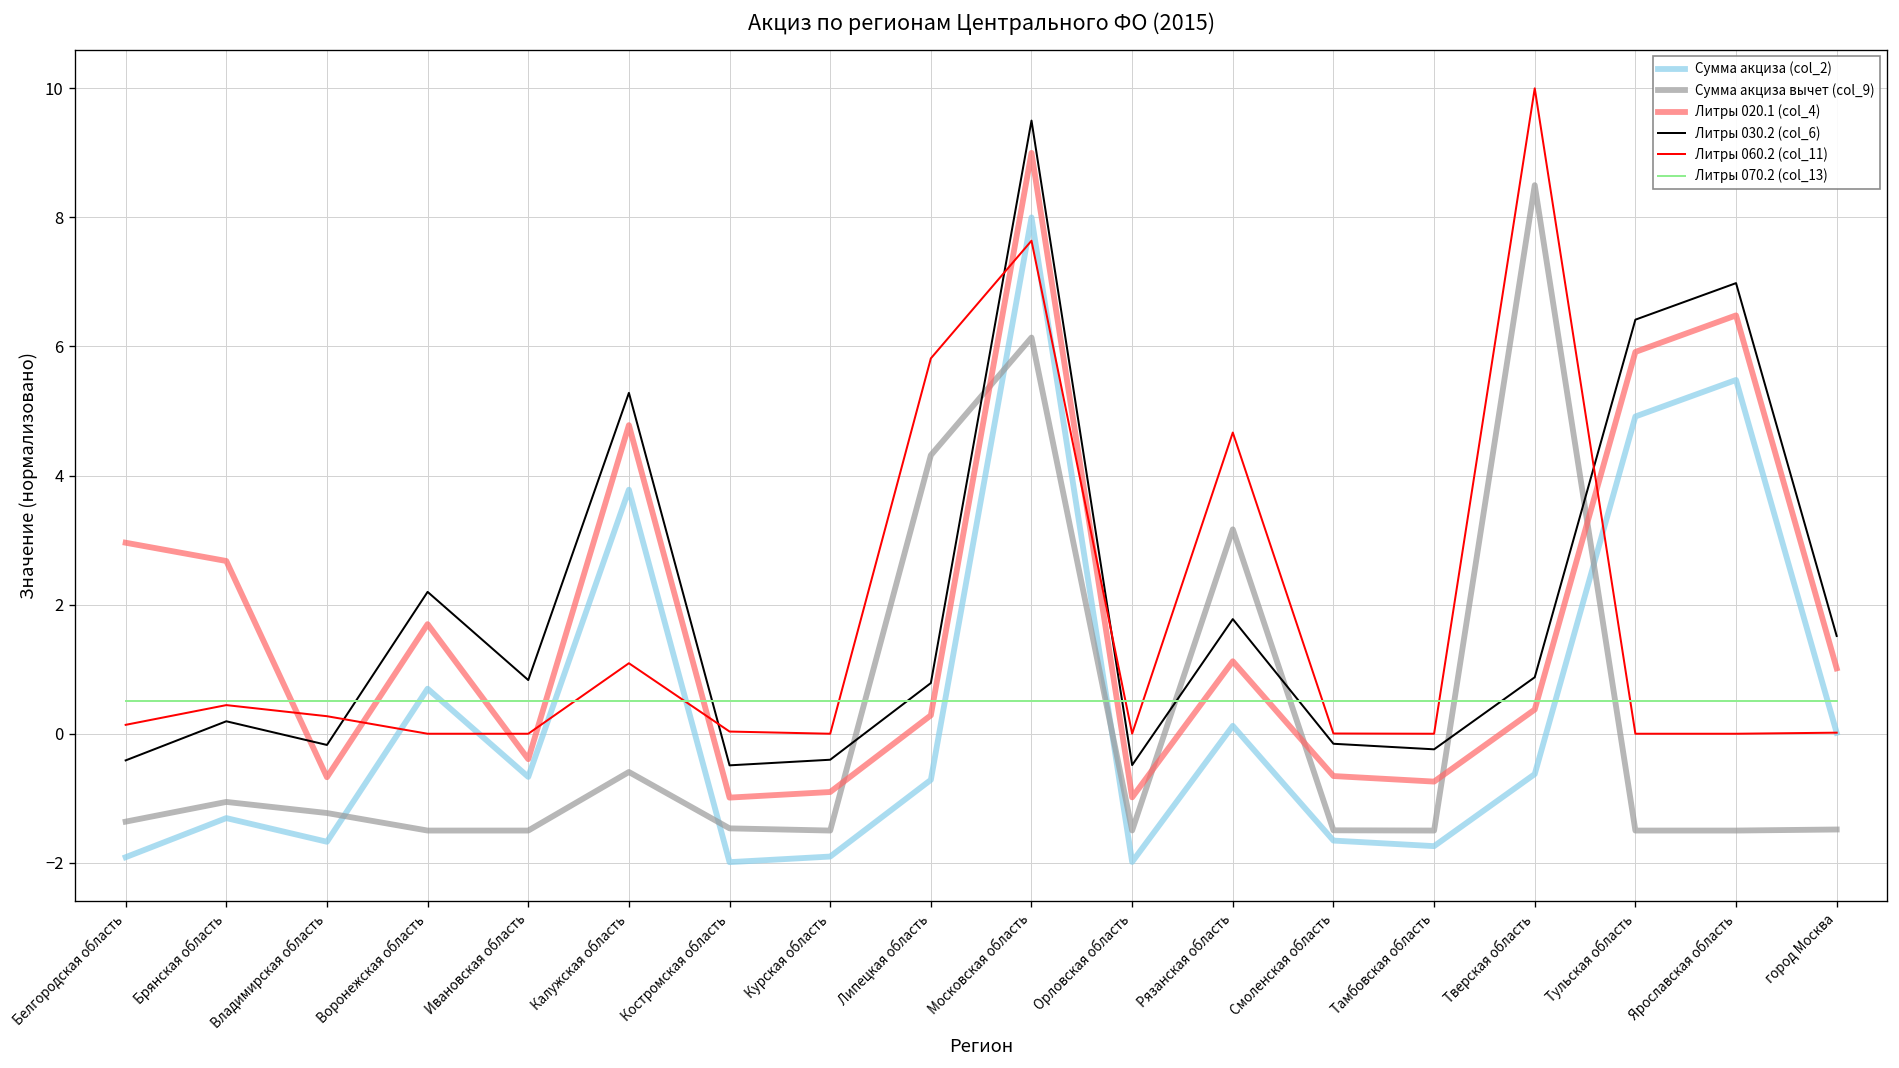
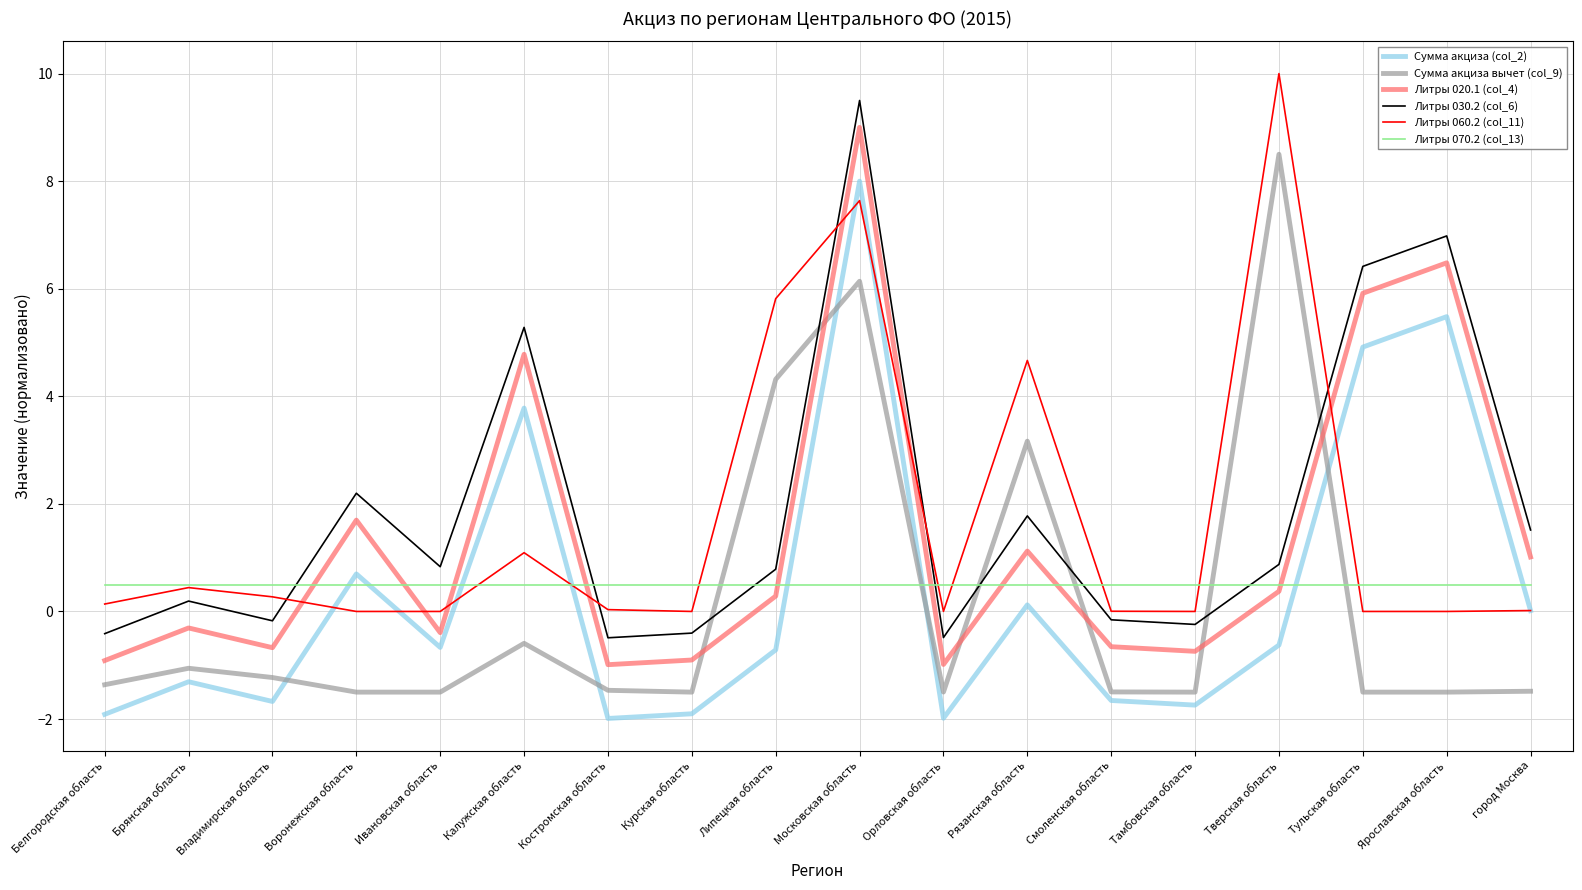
  {
    "Сумма акциза (col_2)": {
      "Белгородская область": -1.9,
      "Брянская область": -1.3,
      "Владимирская область": -1.7,
      "Воронежская область": 0.7,
      "Ивановская область": -0.7,
      "Калужская область": 3.8,
      "Костромская область": -2.0,
      "Курская область": -1.9,
      "Липецкая область": -0.7,
      "Московская область": 8.0,
      "Орловская область": -2.0,
      "Рязанская область": 0.1,
      "Смоленская область": -1.7,
      "Тамбовская область": -1.7,
      "Тверская область": -0.6,
      "Тульская область": 4.9,
      "Ярославская область": 5.5
    },
    "Сумма акциза вычет (col_9)": {
      "Белгородская область": -1.4,
      "Брянская область": -1.1,
      "Владимирская область": -1.2,
      "Воронежская область": -1.5,
      "Ивановская область": -1.5,
      "Калужская область": -0.6,
      "Костромская область": -1.5,
      "Курская область": -1.5,
      "Липецкая область": 4.3,
      "Московская область": 6.1,
      "Орловская область": -1.5,
      "Рязанская область": 3.2,
      "Смоленская область": -1.5,
      "Тамбовская область": -1.5,
      "Тверская область": 8.5,
      "Тульская область": -1.5,
      "Ярославская область": -1.5,
      "город Москва": -1.5
    },
    "Литры 020.1 (col_4)": {
-     "Белгородская область": 3.0,
-     "Брянская область": 2.7,
+     "Белгородская область": -0.9,
+     "Брянская область": -0.3,
      "Владимирская область": -0.7,
      "Воронежская область": 1.7,
      "Ивановская область": -0.4,
      "Калужская область": 4.8,
      "Костромская область": -1.0,
      "Курская область": -0.9,
      "Липецкая область": 0.3,
      "Московская область": 9.0,
      "Орловская область": -1.0,
      "Рязанская область": 1.1,
      "Смоленская область": -0.7,
      "Тамбовская область": -0.7,
      "Тверская область": 0.4,
      "Тульская область": 5.9,
      "Ярославская область": 6.5,
      "город Москва": 1.0
    },
    "Литры 030.2 (col_6)": {
      "Белгородская область": -0.4,
      "Брянская область": 0.2,
      "Владимирская область": -0.2,
      "Воронежская область": 2.2,
      "Ивановская область": 0.8,
      "Калужская область": 5.3,
      "Костромская область": -0.5,
      "Курская область": -0.4,
      "Липецкая область": 0.8,
      "Московская область": 9.5,
      "Орловская область": -0.5,
      "Рязанская область": 1.8,
      "Смоленская область": -0.2,
      "Тамбовская область": -0.2,
      "Тверская область": 0.9,
      "Тульская область": 6.4,
      "Ярославская область": 7.0,
      "город Москва": 1.5
    },
    "Литры 060.2 (col_11)": {
      "Белгородская область": 0.1,
      "Брянская область": 0.4,
      "Владимирская область": 0.3,
      "Воронежская область": 0.0,
      "Ивановская область": 0.0,
      "Калужская область": 1.1,
      "Костромская область": 0.0,
      "Курская область": 0.0,
      "Липецкая область": 5.8,
      "Московская область": 7.6,
      "Орловская область": 0.0,
      "Рязанская область": 4.7,
      "Смоленская область": 0.0,
      "Тамбовская область": 0.0,
      "Тверская область": 10.0,
      "Тульская область": 0.0,
      "Ярославская область": 0.0
    },
    "Литры 070.2 (col_13)": {
      "Белгородская область": 0.5,
      "Брянская область": 0.5,
      "Владимирская область": 0.5,
      "Воронежская область": 0.5,
      "Ивановская область": 0.5,
      "Калужская область": 0.5,
      "Костромская область": 0.5,
      "Курская область": 0.5,
      "Липецкая область": 0.5,
      "Московская область": 0.5,
      "Орловская область": 0.5,
      "Рязанская область": 0.5,
      "Смоленская область": 0.5,
      "Тамбовская область": 0.5,
      "Тверская область": 0.5,
      "Тульская область": 0.5,
      "Ярославская область": 0.5,
      "город Москва": 0.5
    }
  }
